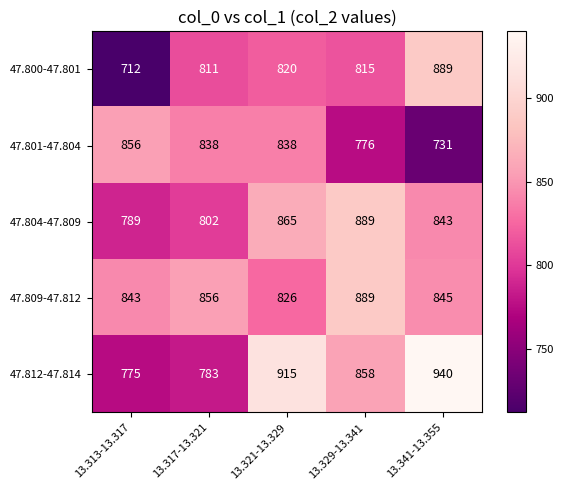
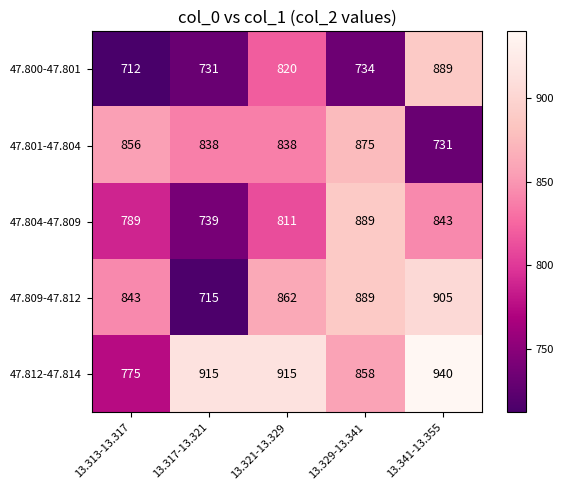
  {
    "47.800-47.801": {
      "13.313-13.317": 712,
-     "13.317-13.321": 811,
+     "13.317-13.321": 731,
      "13.321-13.329": 820,
-     "13.329-13.341": 815,
+     "13.329-13.341": 734,
      "13.341-13.355": 889
    },
    "47.801-47.804": {
      "13.313-13.317": 856,
      "13.317-13.321": 838,
      "13.321-13.329": 838,
-     "13.329-13.341": 776,
+     "13.329-13.341": 875,
      "13.341-13.355": 731
    },
    "47.804-47.809": {
      "13.313-13.317": 789,
-     "13.317-13.321": 802,
-     "13.321-13.329": 865,
+     "13.317-13.321": 739,
+     "13.321-13.329": 811,
      "13.329-13.341": 889,
      "13.341-13.355": 843
    },
    "47.809-47.812": {
      "13.313-13.317": 843,
-     "13.317-13.321": 856,
-     "13.321-13.329": 826,
+     "13.317-13.321": 715,
+     "13.321-13.329": 862,
      "13.329-13.341": 889,
-     "13.341-13.355": 845
+     "13.341-13.355": 905
    },
    "47.812-47.814": {
      "13.313-13.317": 775,
-     "13.317-13.321": 783,
+     "13.317-13.321": 915,
      "13.321-13.329": 915,
      "13.329-13.341": 858,
      "13.341-13.355": 940
    }
  }
